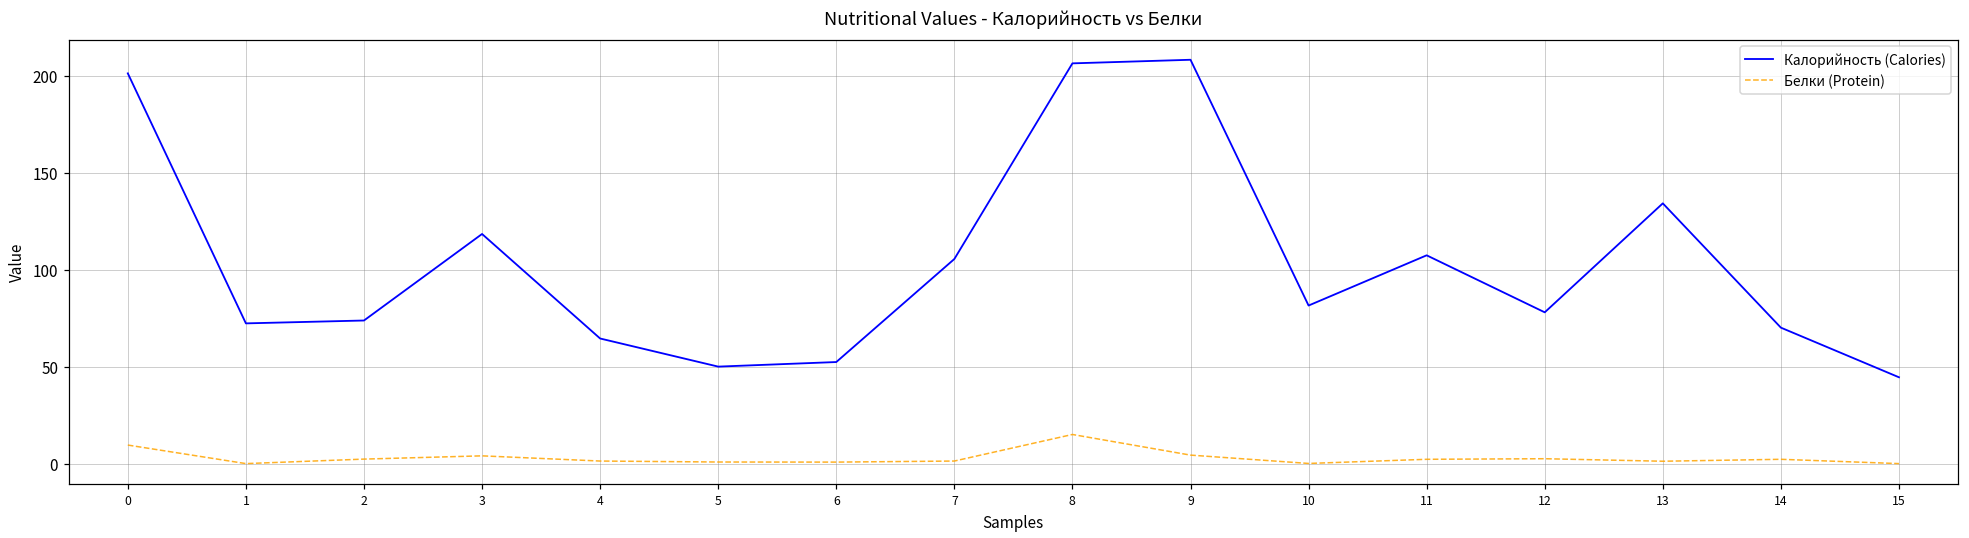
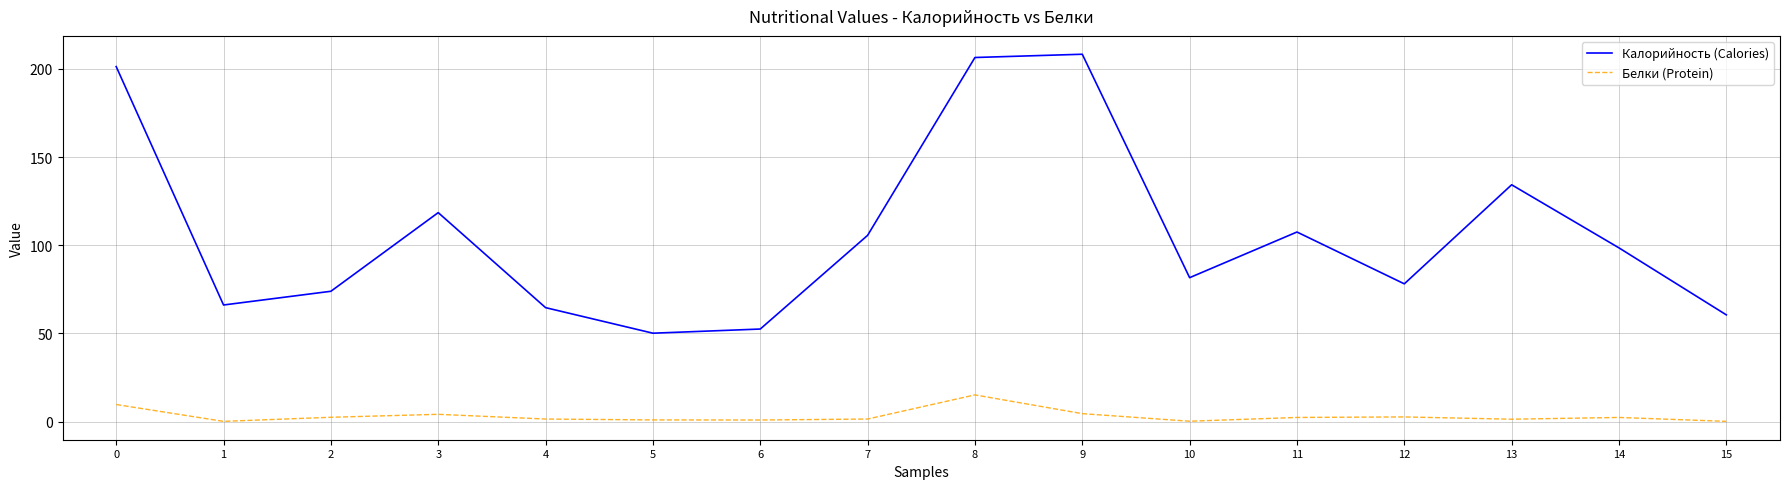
  {
    "Калорийность (Calories)": {
      "0": 201,
-     "1": 72,
+     "1": 66,
      "2": 74,
      "3": 119,
      "4": 65,
      "5": 50,
      "6": 52,
      "7": 106,
      "8": 207,
      "9": 208,
      "10": 82,
      "11": 108,
      "12": 78,
      "13": 134,
-     "14": 70,
-     "15": 45
+     "14": 99,
+     "15": 61
    },
    "Белки (Protein)": {
      "0": 10,
      "1": 0,
      "2": 2,
      "3": 4,
      "4": 1,
      "5": 1,
      "6": 1,
      "7": 1,
      "8": 15,
      "9": 4,
      "10": 0,
      "11": 2,
      "12": 3,
      "13": 1,
      "14": 2,
      "15": 0
    }
  }
